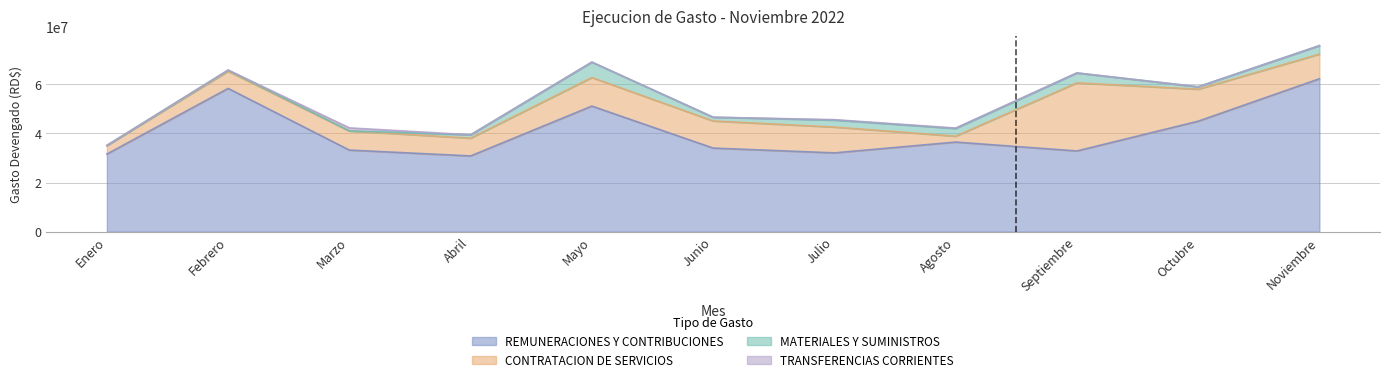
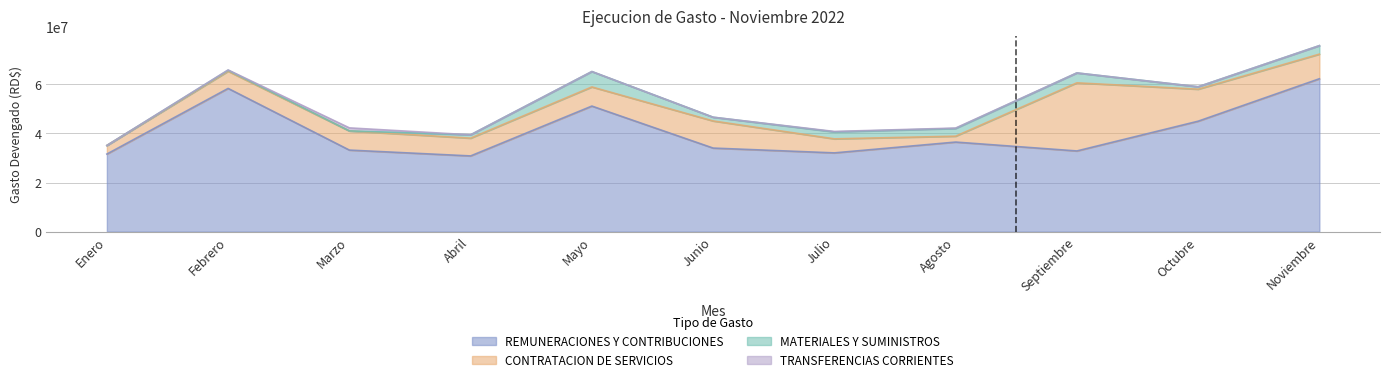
  {
    "CONTRATACION DE SERVICIOS": {
      "Abril": 7000000,
-     "Mayo": 12000000,
+     "Mayo": 8000000,
      "Junio": 11000000,
-     "Julio": 11000000,
+     "Julio": 6000000,
      "Agosto": 2000000,
      "Septiembre": 28000000,
      "Noviembre": 10000000
    }
  }
